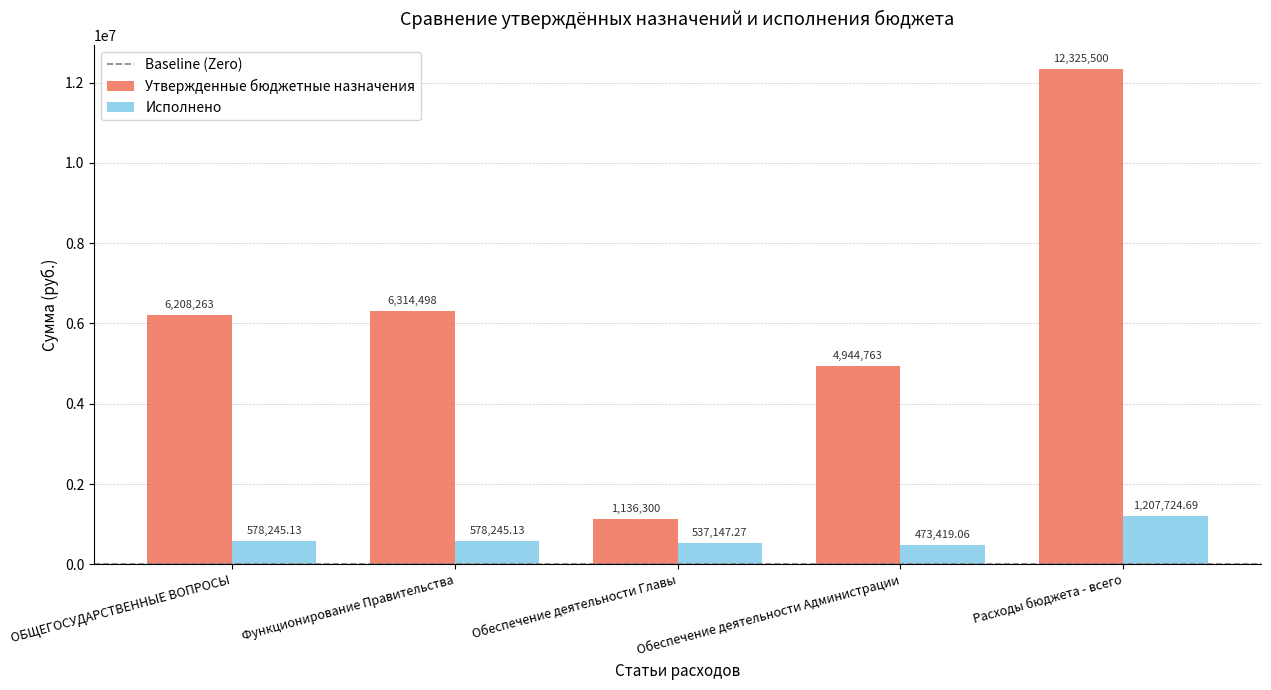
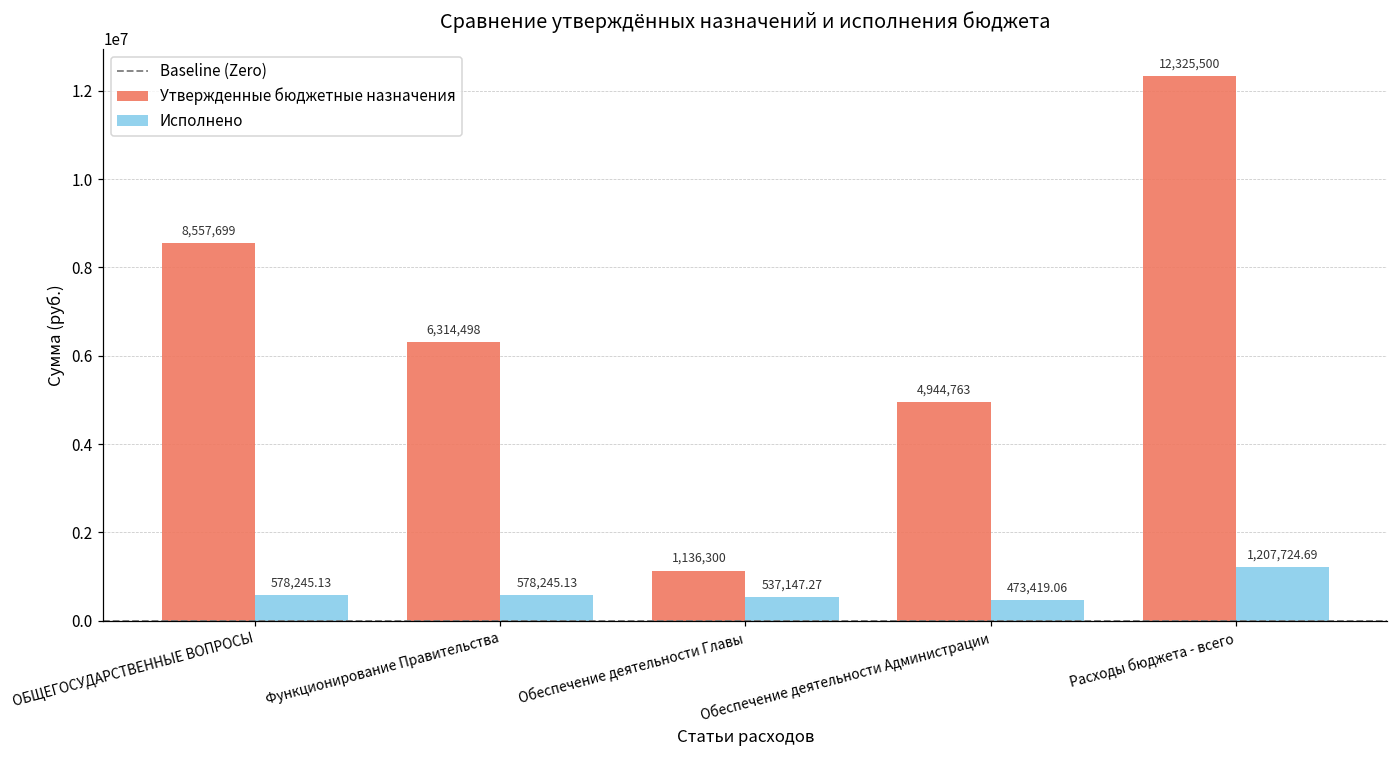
  {
    "Утвержденные бюджетные назначения": {
-     "ОБЩЕГОСУДАРСТВЕННЫЕ ВОПРОСЫ": "6,208,263",
+     "ОБЩЕГОСУДАРСТВЕННЫЕ ВОПРОСЫ": "8,557,699",
      "Функционирование Правительства": "6,314,498",
      "Обеспечение деятельности Главы": "1,136,300",
      "Обеспечение деятельности Администрации": "4,944,763",
      "Расходы бюджета - всего": "12,325,500"
    },
    "Исполнено": {
      "ОБЩЕГОСУДАРСТВЕННЫЕ ВОПРОСЫ": "578,245.13",
      "Функционирование Правительства": "578,245.13",
      "Обеспечение деятельности Главы": "537,147.27",
      "Обеспечение деятельности Администрации": "473,419.06",
      "Расходы бюджета - всего": "1,207,724.69"
    }
  }
